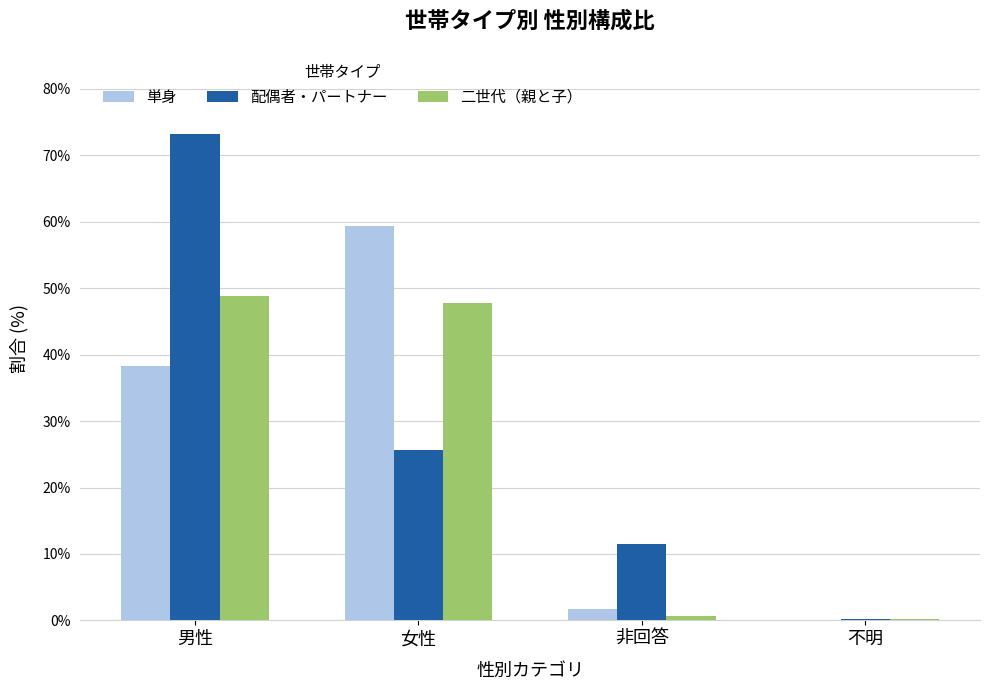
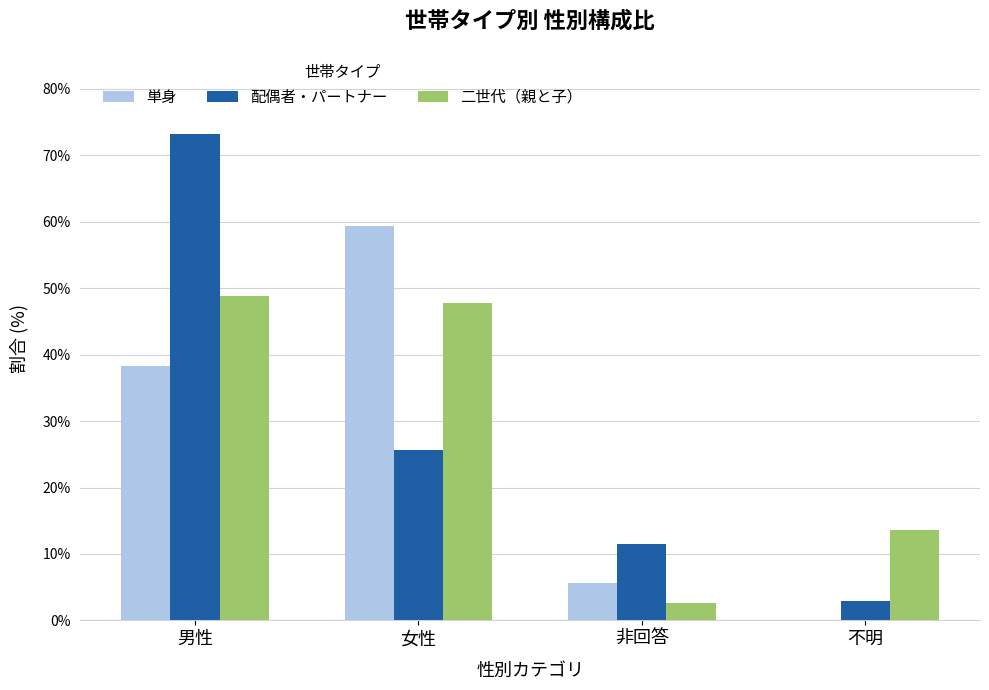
  {
    "単身": {
      "男性": "38%",
      "女性": "59%",
-     "非回答": "2%",
+     "非回答": "6%",
      "不明": "0%"
    },
    "配偶者・パートナー": {
      "男性": "73%",
      "女性": "26%",
      "非回答": "12%",
-     "不明": "0%"
+     "不明": "3%"
    },
    "二世代（親と子）": {
      "男性": "49%",
      "女性": "48%",
-     "非回答": "1%",
-     "不明": "0%"
+     "非回答": "3%",
+     "不明": "14%"
    }
  }
